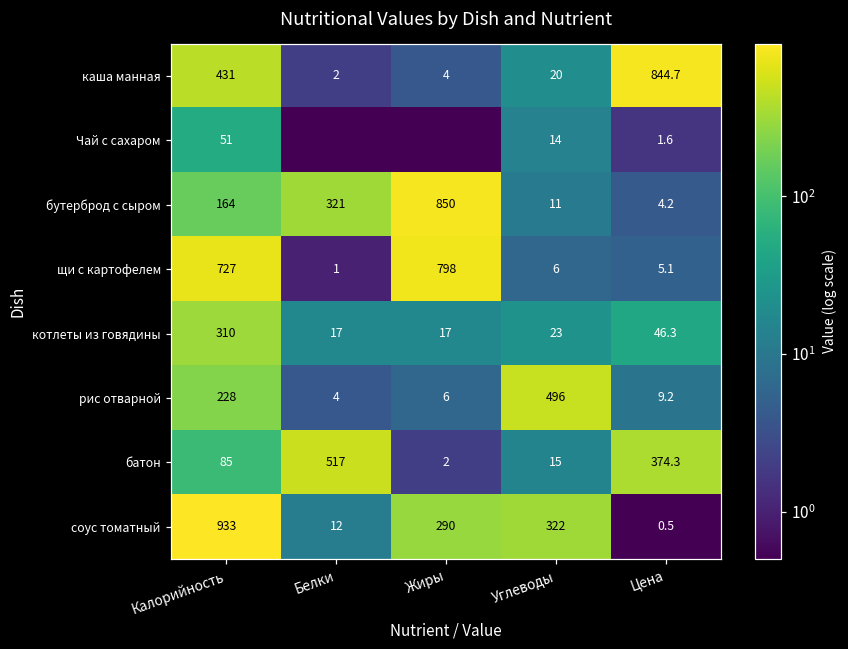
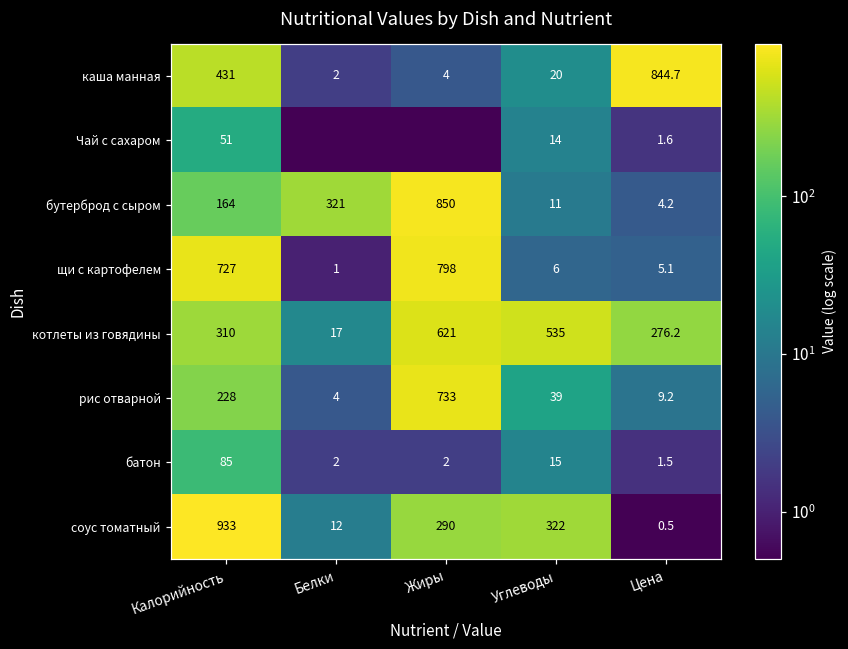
  {
    "каша манная": {
      "Калорийность": 431,
      "Белки": 2,
      "Жиры": 4,
      "Углеводы": 20,
      "Цена": 844.7
    },
    "Чай с сахаром": {
      "Калорийность": 51,
      "Углеводы": 14,
      "Цена": 1.6
    },
    "бутерброд с сыром": {
      "Калорийность": 164,
      "Белки": 321,
      "Жиры": 850,
      "Углеводы": 11,
      "Цена": 4.2
    },
    "щи с картофелем": {
      "Калорийность": 727,
      "Белки": 1,
      "Жиры": 798,
      "Углеводы": 6,
      "Цена": 5.1
    },
    "котлеты из говядины": {
      "Калорийность": 310,
      "Белки": 17,
-     "Жиры": 17,
-     "Углеводы": 23,
-     "Цена": 46.3
+     "Жиры": 621,
+     "Углеводы": 535,
+     "Цена": 276.2
    },
    "рис отварной": {
      "Калорийность": 228,
      "Белки": 4,
-     "Жиры": 6,
-     "Углеводы": 496,
+     "Жиры": 733,
+     "Углеводы": 39,
      "Цена": 9.2
    },
    "батон": {
      "Калорийность": 85,
-     "Белки": 517,
+     "Белки": 2,
      "Жиры": 2,
      "Углеводы": 15,
-     "Цена": 374.3
+     "Цена": 1.5
    },
    "соус томатный": {
      "Калорийность": 933,
      "Белки": 12,
      "Жиры": 290,
      "Углеводы": 322,
      "Цена": 0.5
    }
  }
